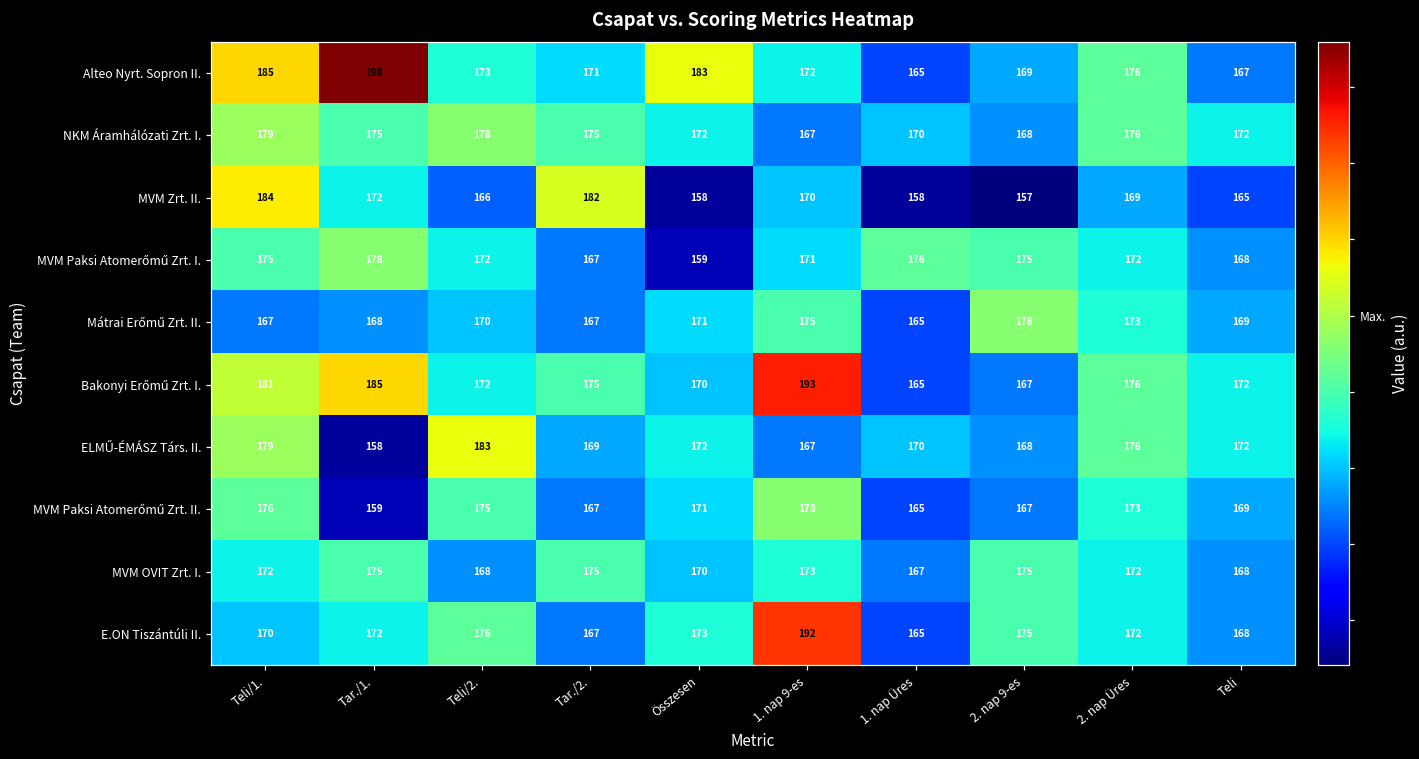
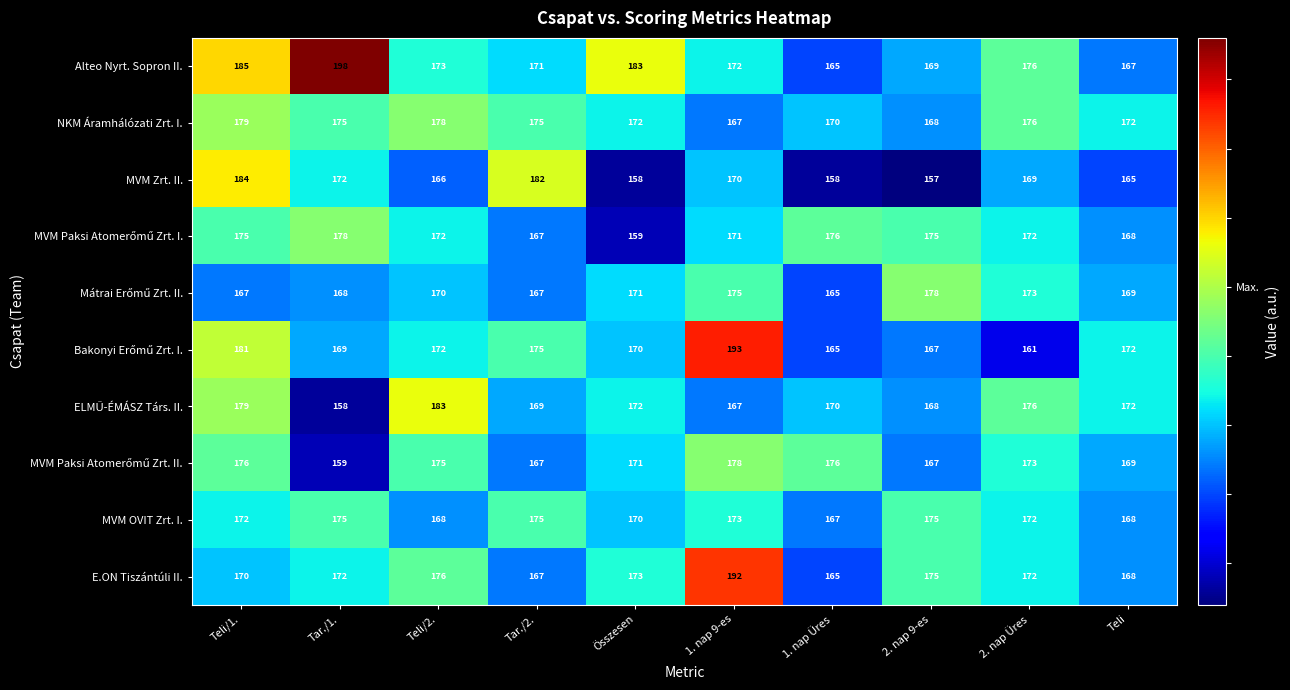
  {
    "Alteo Nyrt. Sopron II.": {
      "Teli/1.": 185,
      "Tar./1.": 198,
      "Teli/2.": 173,
      "Tar./2.": 171,
      "Összesen": 183,
      "1. nap 9-es": 172,
      "1. nap Üres": 165,
      "2. nap 9-es": 169,
      "2. nap Üres": 176,
      "Teli": 167
    },
    "NKM Áramhálózati Zrt. I.": {
      "Teli/1.": 179,
      "Tar./1.": 175,
      "Teli/2.": 178,
      "Tar./2.": 175,
      "Összesen": 172,
      "1. nap 9-es": 167,
      "1. nap Üres": 170,
      "2. nap 9-es": 168,
      "2. nap Üres": 176,
      "Teli": 172
    },
    "MVM Zrt. II.": {
      "Teli/1.": 184,
      "Tar./1.": 172,
      "Teli/2.": 166,
      "Tar./2.": 182,
      "Összesen": 158,
      "1. nap 9-es": 170,
      "1. nap Üres": 158,
      "2. nap 9-es": 157,
      "2. nap Üres": 169,
      "Teli": 165
    },
    "MVM Paksi Atomerőmű Zrt. I.": {
      "Teli/1.": 175,
      "Tar./1.": 178,
      "Teli/2.": 172,
      "Tar./2.": 167,
      "Összesen": 159,
      "1. nap 9-es": 171,
      "1. nap Üres": 176,
      "2. nap 9-es": 175,
      "2. nap Üres": 172,
      "Teli": 168
    },
    "Mátrai Erőmű Zrt. II.": {
      "Teli/1.": 167,
      "Tar./1.": 168,
      "Teli/2.": 170,
      "Tar./2.": 167,
      "Összesen": 171,
      "1. nap 9-es": 175,
      "1. nap Üres": 165,
      "2. nap 9-es": 178,
      "2. nap Üres": 173,
      "Teli": 169
    },
    "Bakonyi Erőmű Zrt. I.": {
      "Teli/1.": 181,
-     "Tar./1.": 185,
+     "Tar./1.": 169,
      "Teli/2.": 172,
      "Tar./2.": 175,
      "Összesen": 170,
      "1. nap 9-es": 193,
      "1. nap Üres": 165,
      "2. nap 9-es": 167,
-     "2. nap Üres": 176,
+     "2. nap Üres": 161,
      "Teli": 172
    },
    "ELMŰ-ÉMÁSZ Társ. II.": {
      "Teli/1.": 179,
      "Tar./1.": 158,
      "Teli/2.": 183,
      "Tar./2.": 169,
      "Összesen": 172,
      "1. nap 9-es": 167,
      "1. nap Üres": 170,
      "2. nap 9-es": 168,
      "2. nap Üres": 176,
      "Teli": 172
    },
    "MVM Paksi Atomerőmű Zrt. II.": {
      "Teli/1.": 176,
      "Tar./1.": 159,
      "Teli/2.": 175,
      "Tar./2.": 167,
      "Összesen": 171,
      "1. nap 9-es": 178,
-     "1. nap Üres": 165,
+     "1. nap Üres": 176,
      "2. nap 9-es": 167,
      "2. nap Üres": 173,
      "Teli": 169
    },
    "MVM OVIT Zrt. I.": {
      "Teli/1.": 172,
      "Tar./1.": 175,
      "Teli/2.": 168,
      "Tar./2.": 175,
      "Összesen": 170,
      "1. nap 9-es": 173,
      "1. nap Üres": 167,
      "2. nap 9-es": 175,
      "2. nap Üres": 172,
      "Teli": 168
    },
    "E.ON Tiszántúli II.": {
      "Teli/1.": 170,
      "Tar./1.": 172,
      "Teli/2.": 176,
      "Tar./2.": 167,
      "Összesen": 173,
      "1. nap 9-es": 192,
      "1. nap Üres": 165,
      "2. nap 9-es": 175,
      "2. nap Üres": 172,
      "Teli": 168
    }
  }
